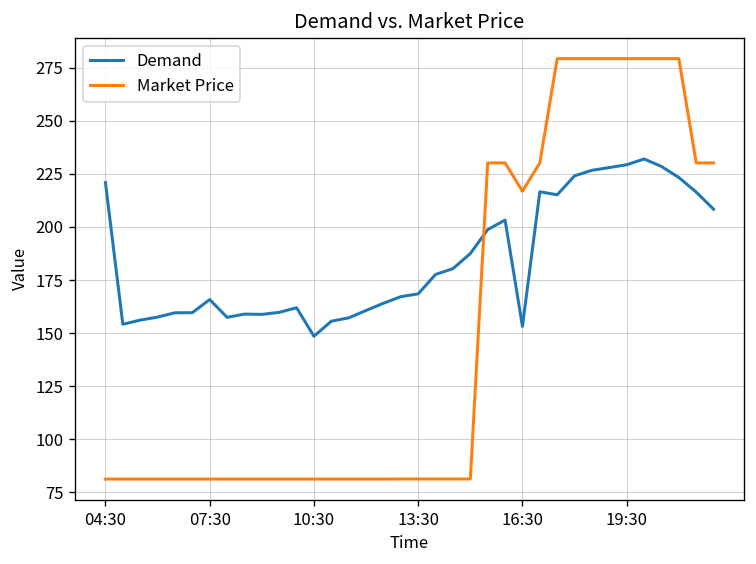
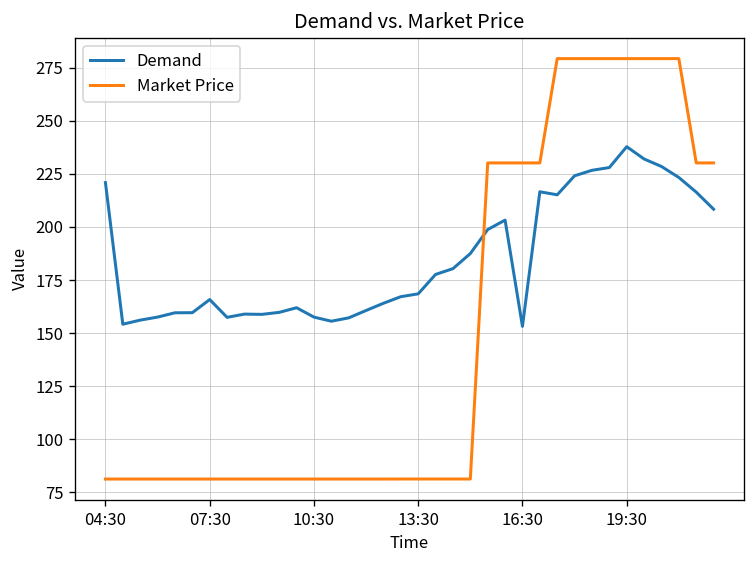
  {
    "Demand": {
      "04:30": 221,
      "07:30": 166,
-     "10:30": 149,
+     "10:30": 158,
      "13:30": 169,
      "16:30": 153,
-     "19:30": 229
+     "19:30": 238
    },
    "Market Price": {
      "04:30": 81,
      "07:30": 81,
      "10:30": 81,
      "13:30": 81,
-     "16:30": 217,
+     "16:30": 230,
      "19:30": 279
    }
  }
